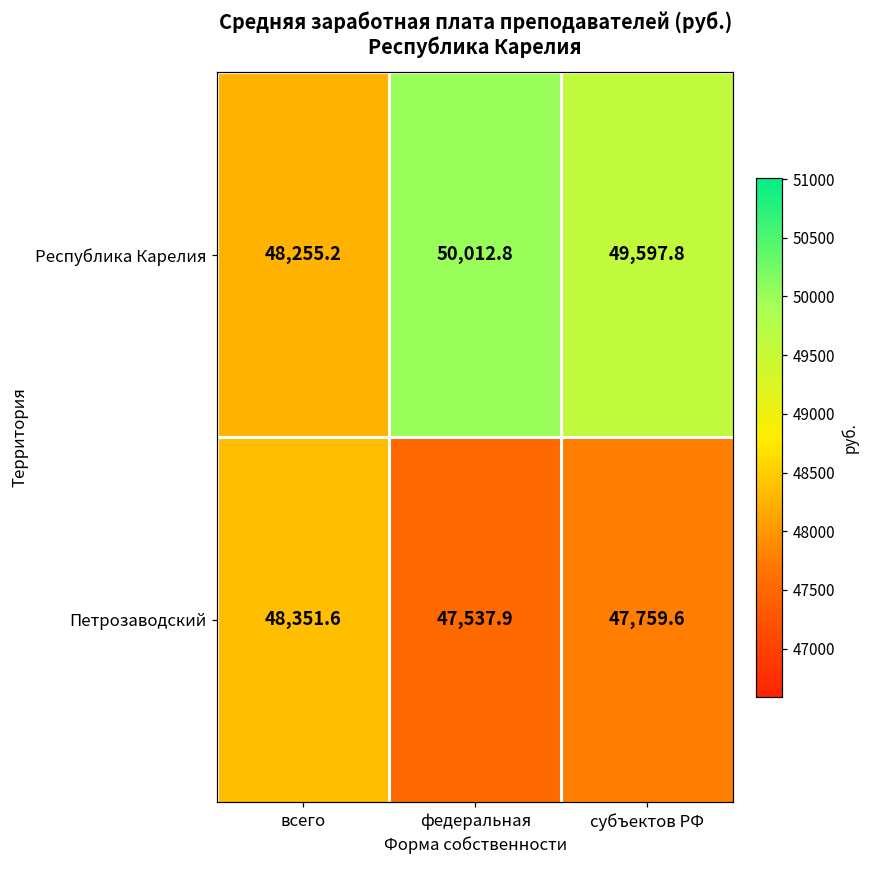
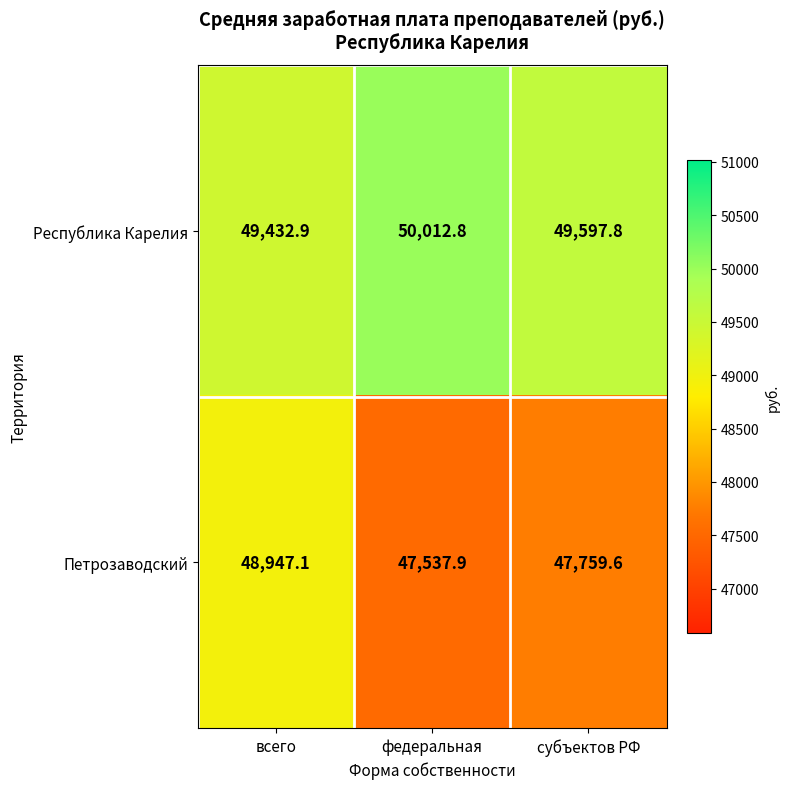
  {
    "Республика Карелия": {
-     "всего": "48,255.2",
+     "всего": "49,432.9",
      "федеральная": "50,012.8",
      "субъектов РФ": "49,597.8"
    },
    "Петрозаводский": {
-     "всего": "48,351.6",
+     "всего": "48,947.1",
      "федеральная": "47,537.9",
      "субъектов РФ": "47,759.6"
    }
  }
